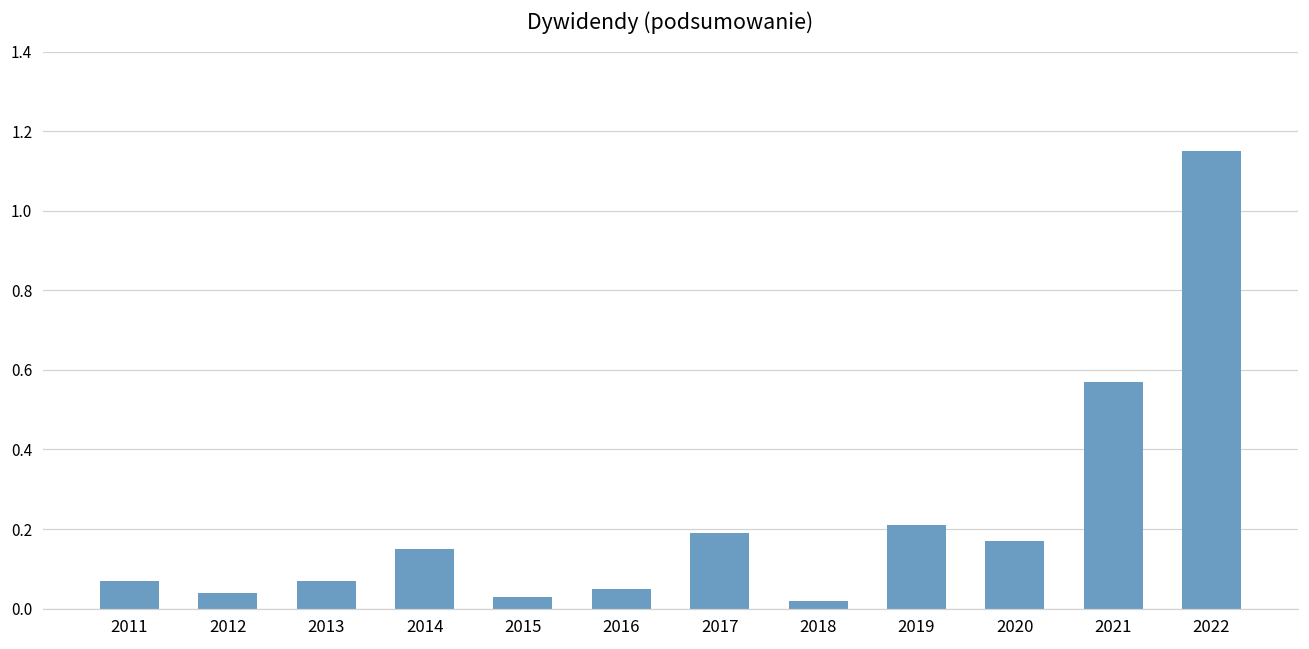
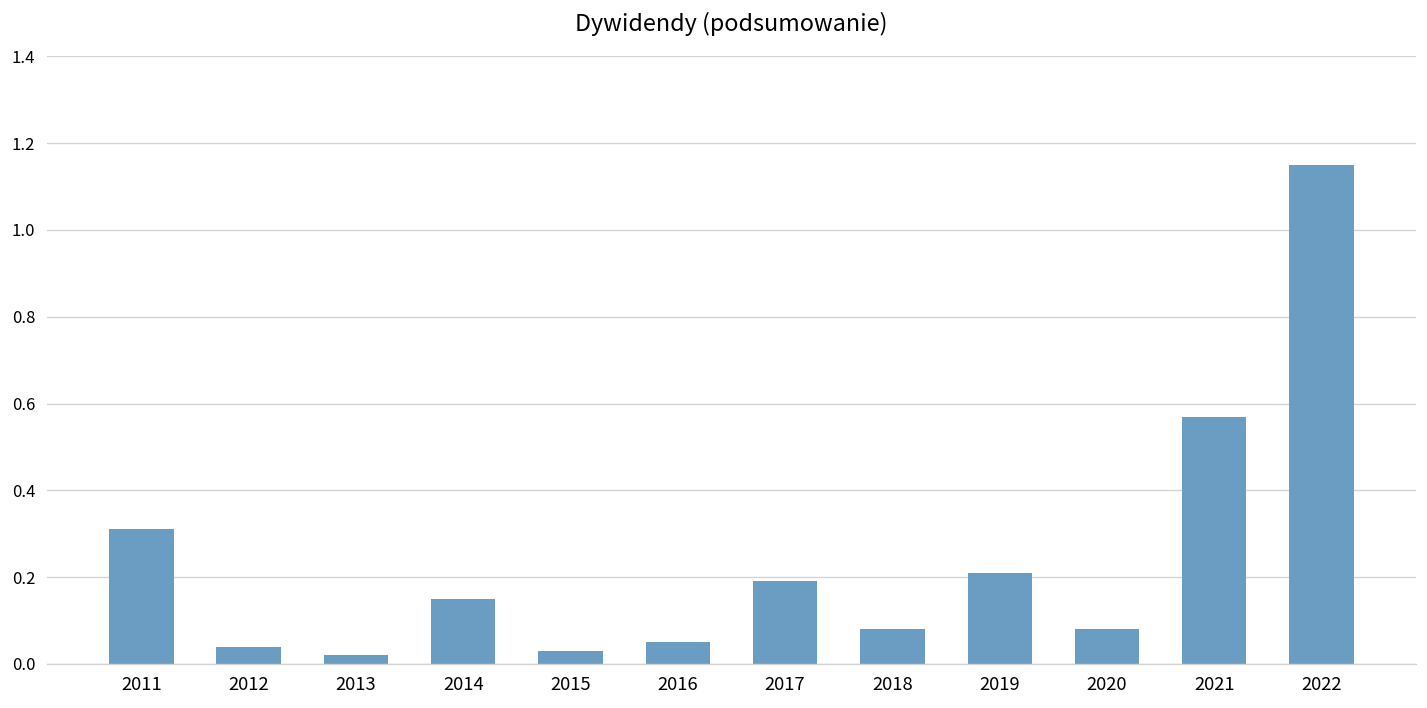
  {
-   "2011": 0.07,
+   "2011": 0.31,
    "2012": 0.04,
-   "2013": 0.07,
+   "2013": 0.02,
    "2014": 0.15,
    "2015": 0.03,
    "2016": 0.05,
    "2017": 0.19,
-   "2018": 0.02,
+   "2018": 0.08,
    "2019": 0.21,
-   "2020": 0.17,
+   "2020": 0.08,
    "2021": 0.57,
    "2022": 1.15
  }
